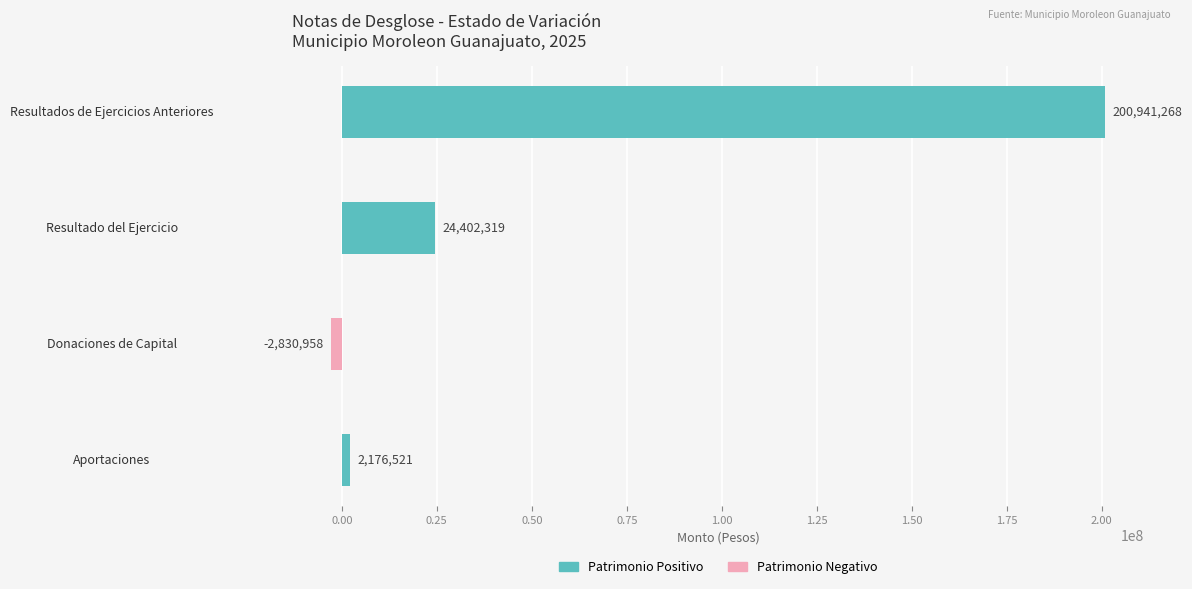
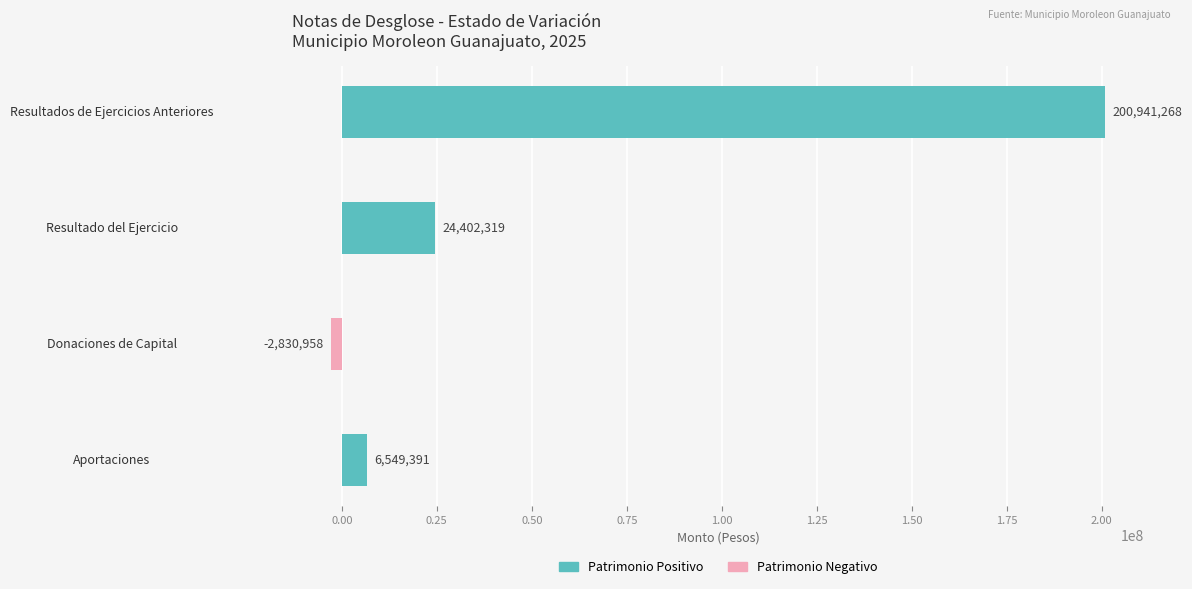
  {
    "Patrimonio Positivo": {
      "Resultados de Ejercicios Anteriores": "200,941,268",
      "Resultado del Ejercicio": "24,402,319",
-     "Aportaciones": "2,176,521"
+     "Aportaciones": "6,549,391"
    },
    "Patrimonio Negativo": {
      "Donaciones de Capital": "-2,830,958"
    }
  }
